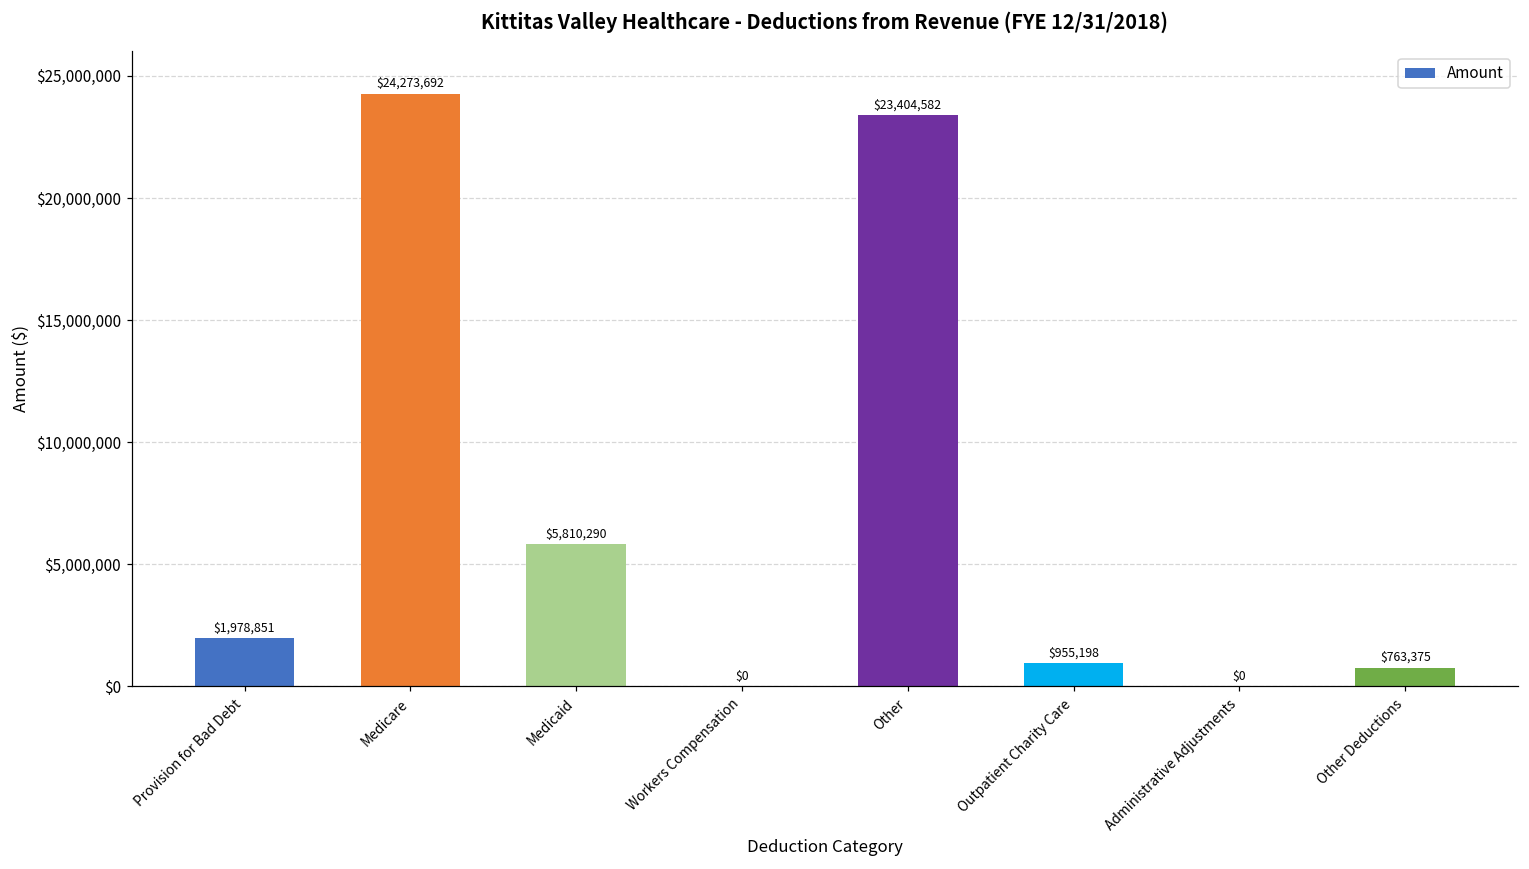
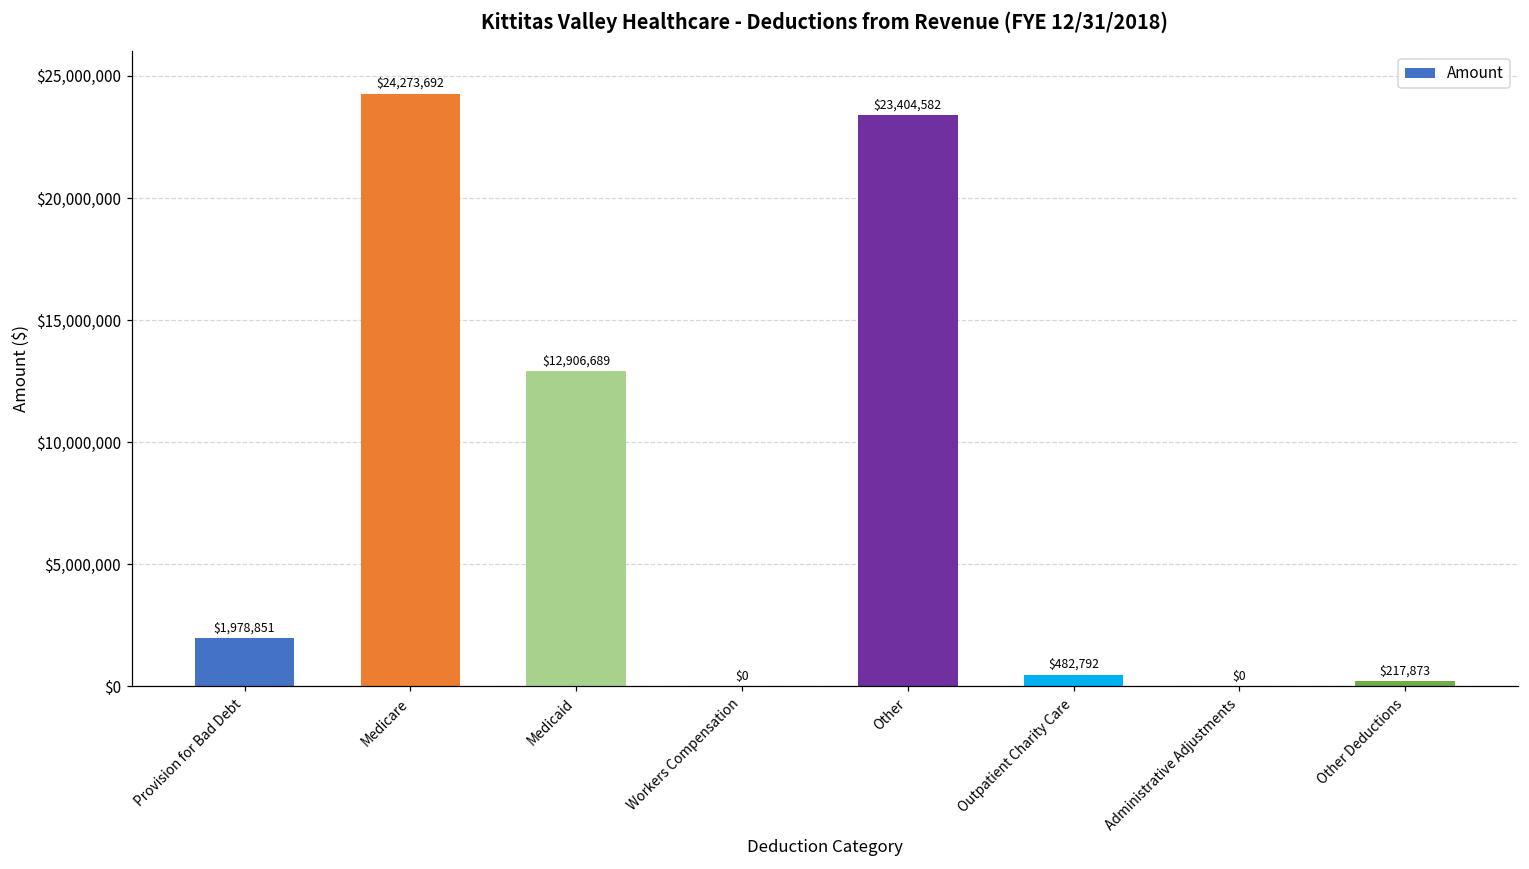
  {
    "Provision for Bad Debt": "$1,978,851",
    "Medicare": "$24,273,692",
-   "Medicaid": "$5,810,290",
+   "Medicaid": "$12,906,689",
    "Workers Compensation": "$0",
    "Other": "$23,404,582",
-   "Outpatient Charity Care": "$955,198",
+   "Outpatient Charity Care": "$482,792",
    "Administrative Adjustments": "$0",
-   "Other Deductions": "$763,375"
+   "Other Deductions": "$217,873"
  }
